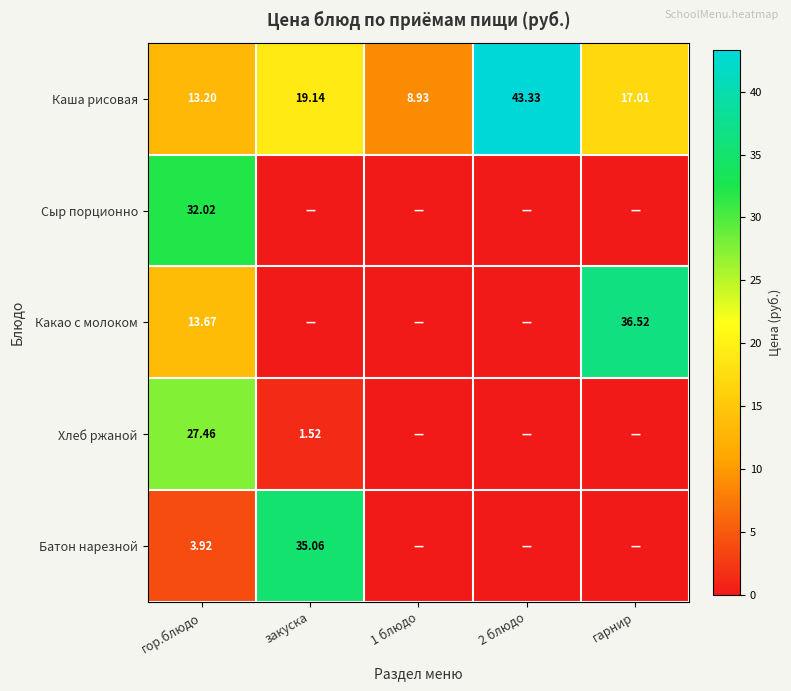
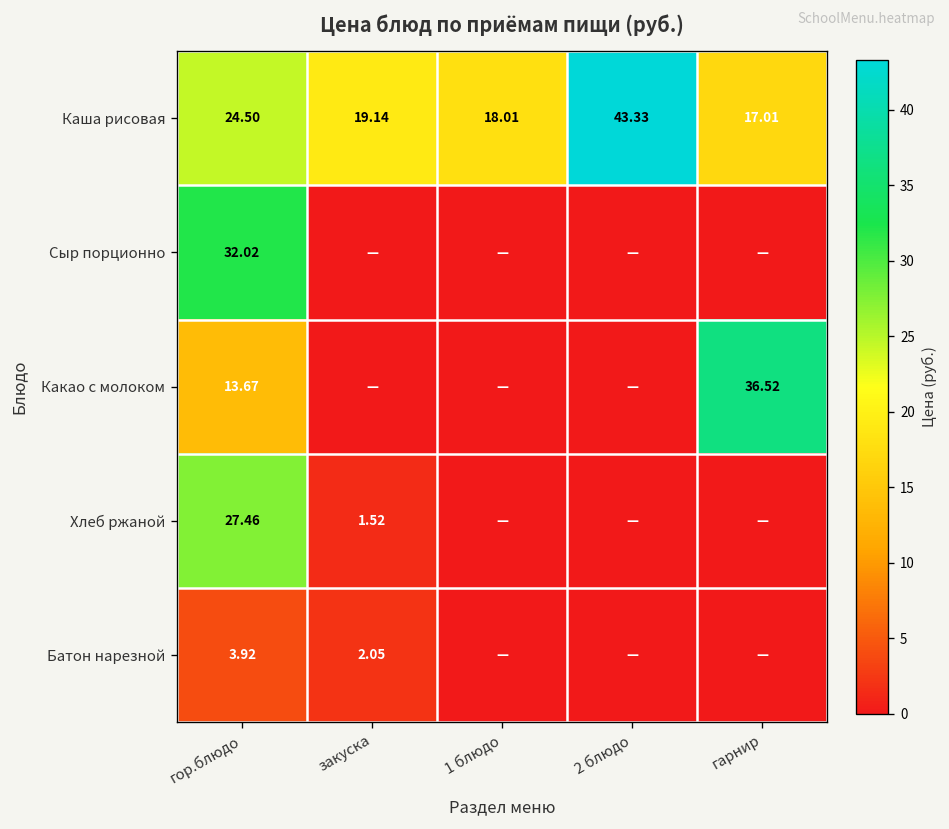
  {
    "Каша рисовая": {
-     "гор.блюдо": 13.20,
+     "гор.блюдо": 24.50,
      "закуска": 19.14,
-     "1 блюдо": 8.93,
+     "1 блюдо": 18.01,
      "2 блюдо": 43.33,
      "гарнир": 17.01
    },
    "Сыр порционно": {
      "гор.блюдо": 32.02
    },
    "Какао с молоком": {
      "гор.блюдо": 13.67,
      "гарнир": 36.52
    },
    "Хлеб ржаной": {
      "гор.блюдо": 27.46,
      "закуска": 1.52
    },
    "Батон нарезной": {
      "гор.блюдо": 3.92,
-     "закуска": 35.06
+     "закуска": 2.05
    }
  }
